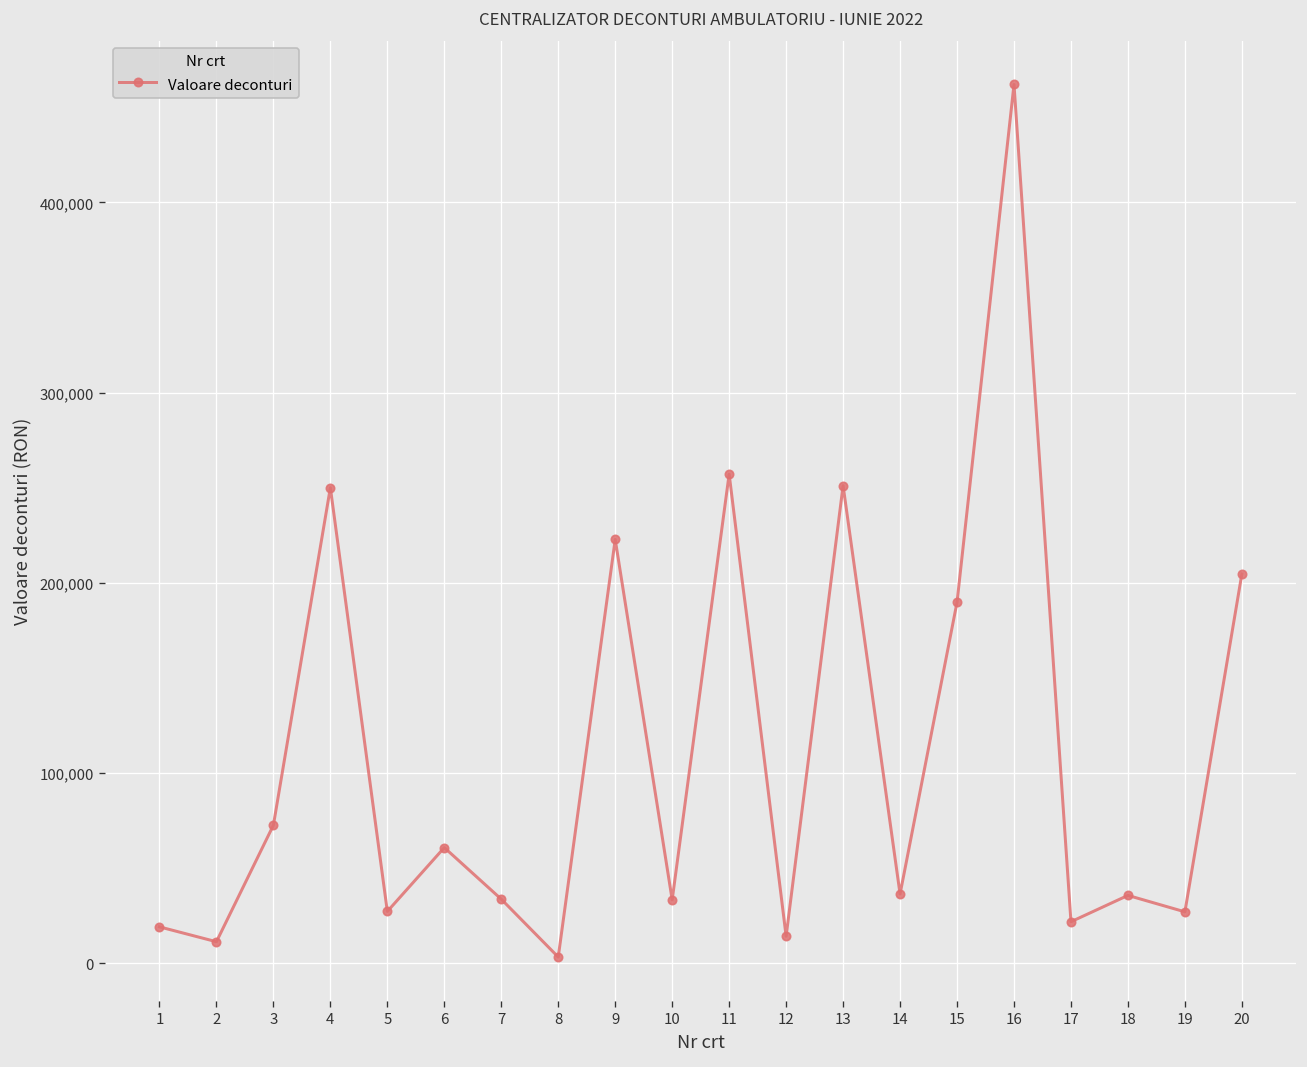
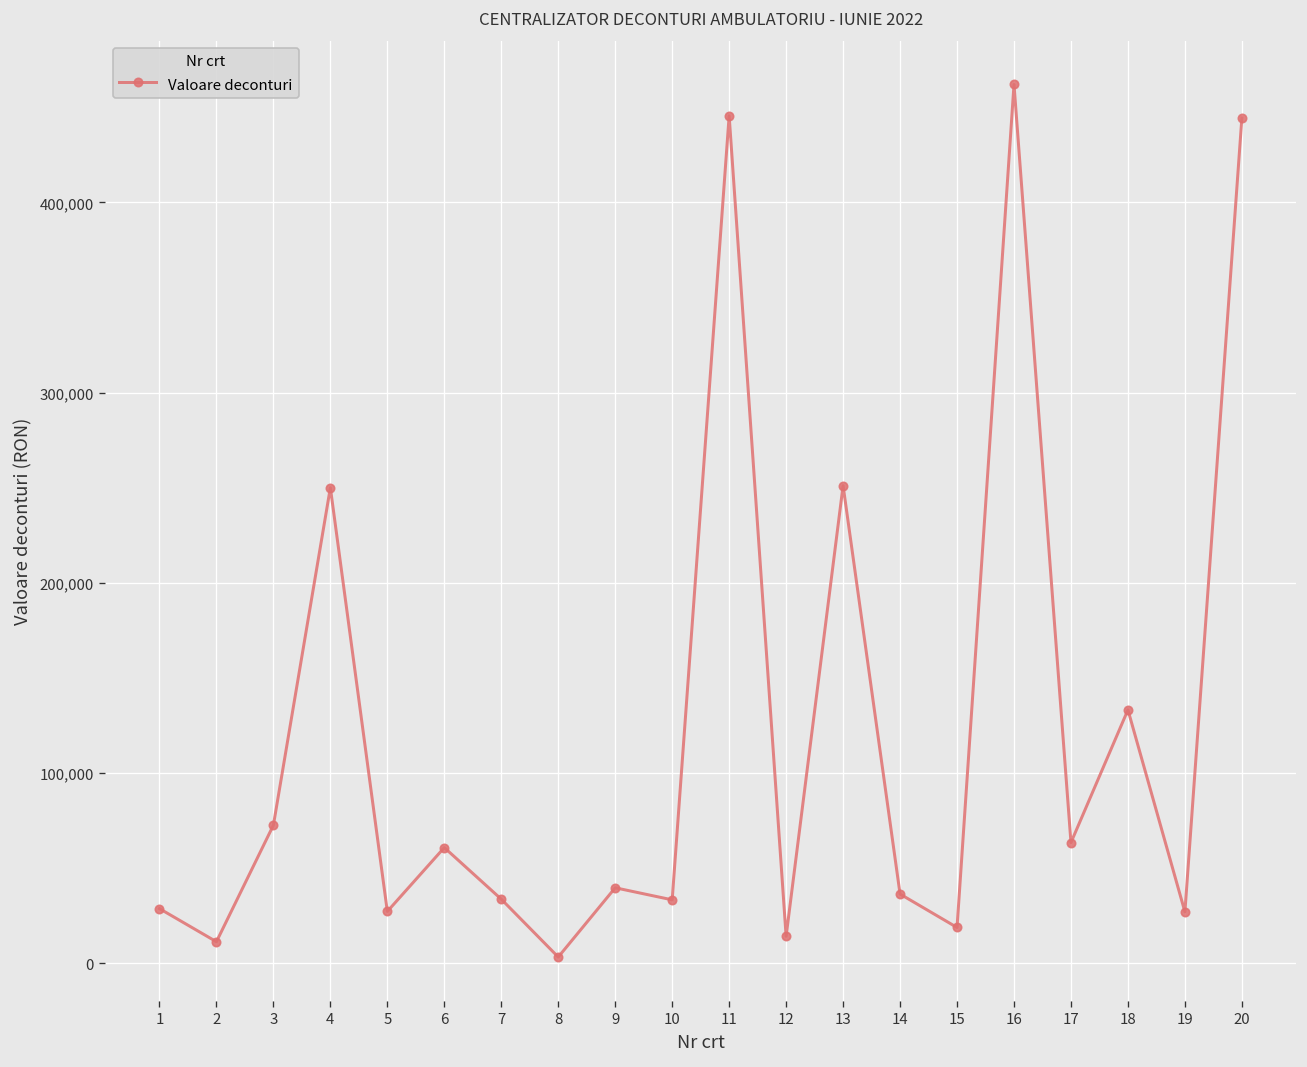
  {
-   "1": "19,000",
+   "1": "29,000",
    "2": "11,000",
    "3": "73,000",
    "4": "250,000",
    "5": "27,000",
    "6": "61,000",
    "7": "34,000",
    "8": "3,000",
-   "9": "223,000",
+   "9": "40,000",
    "10": "33,000",
-   "11": "257,000",
+   "11": "446,000",
    "12": "14,000",
    "13": "251,000",
    "14": "36,000",
-   "15": "190,000",
+   "15": "19,000",
    "16": "462,000",
-   "17": "22,000",
-   "18": "36,000",
+   "17": "64,000",
+   "18": "133,000",
    "19": "27,000",
-   "20": "205,000"
+   "20": "444,000"
  }
